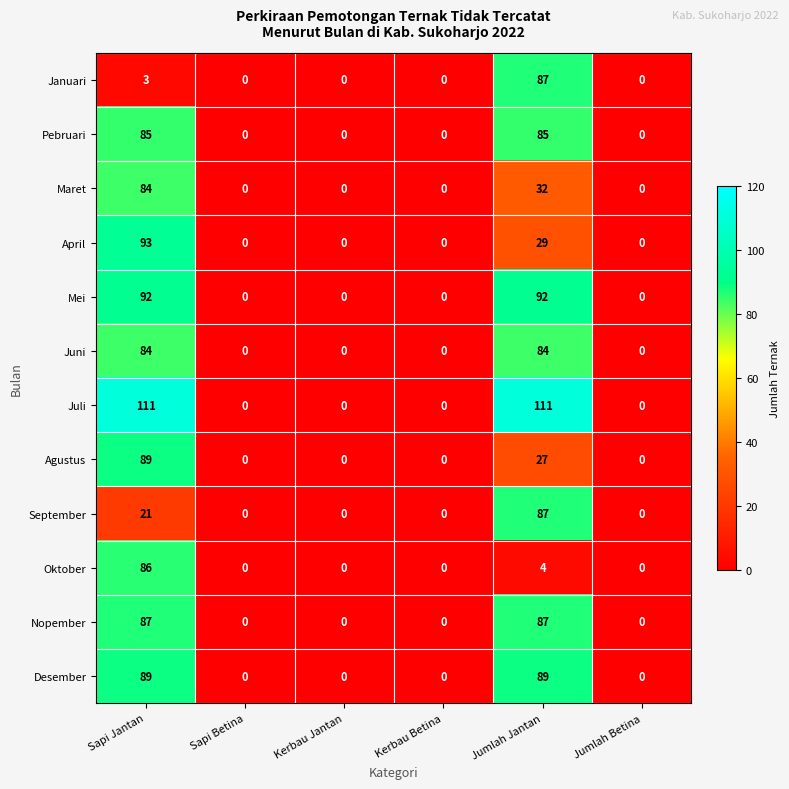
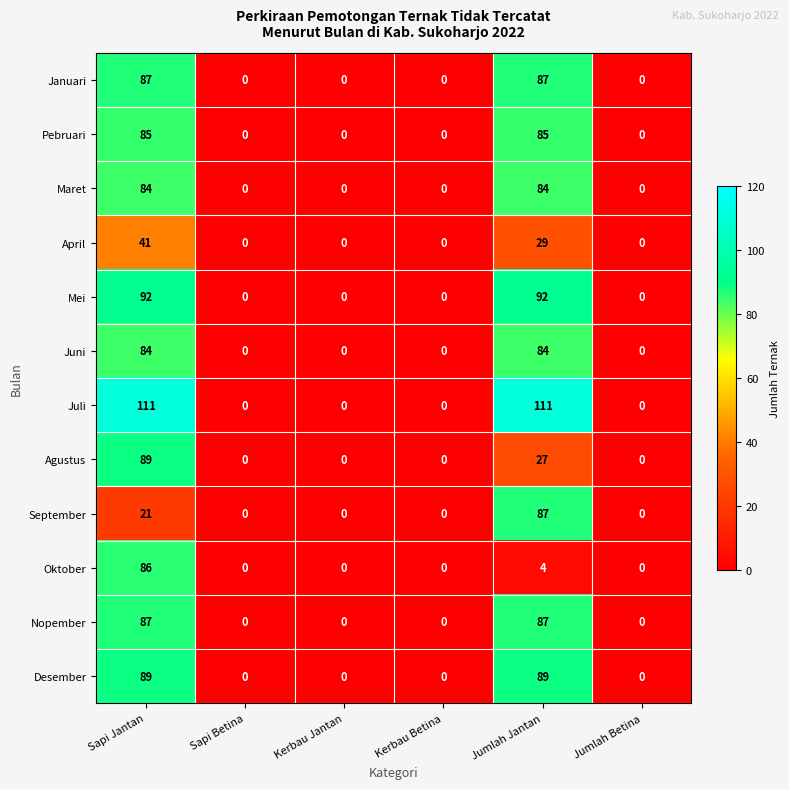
  {
    "Januari": {
-     "Sapi Jantan": 3,
+     "Sapi Jantan": 87,
      "Sapi Betina": 0,
      "Kerbau Jantan": 0,
      "Kerbau Betina": 0,
      "Jumlah Jantan": 87,
      "Jumlah Betina": 0
    },
    "Pebruari": {
      "Sapi Jantan": 85,
      "Sapi Betina": 0,
      "Kerbau Jantan": 0,
      "Kerbau Betina": 0,
      "Jumlah Jantan": 85,
      "Jumlah Betina": 0
    },
    "Maret": {
      "Sapi Jantan": 84,
      "Sapi Betina": 0,
      "Kerbau Jantan": 0,
      "Kerbau Betina": 0,
-     "Jumlah Jantan": 32,
+     "Jumlah Jantan": 84,
      "Jumlah Betina": 0
    },
    "April": {
-     "Sapi Jantan": 93,
+     "Sapi Jantan": 41,
      "Sapi Betina": 0,
      "Kerbau Jantan": 0,
      "Kerbau Betina": 0,
      "Jumlah Jantan": 29,
      "Jumlah Betina": 0
    },
    "Mei": {
      "Sapi Jantan": 92,
      "Sapi Betina": 0,
      "Kerbau Jantan": 0,
      "Kerbau Betina": 0,
      "Jumlah Jantan": 92,
      "Jumlah Betina": 0
    },
    "Juni": {
      "Sapi Jantan": 84,
      "Sapi Betina": 0,
      "Kerbau Jantan": 0,
      "Kerbau Betina": 0,
      "Jumlah Jantan": 84,
      "Jumlah Betina": 0
    },
    "Juli": {
      "Sapi Jantan": 111,
      "Sapi Betina": 0,
      "Kerbau Jantan": 0,
      "Kerbau Betina": 0,
      "Jumlah Jantan": 111,
      "Jumlah Betina": 0
    },
    "Agustus": {
      "Sapi Jantan": 89,
      "Sapi Betina": 0,
      "Kerbau Jantan": 0,
      "Kerbau Betina": 0,
      "Jumlah Jantan": 27,
      "Jumlah Betina": 0
    },
    "September": {
      "Sapi Jantan": 21,
      "Sapi Betina": 0,
      "Kerbau Jantan": 0,
      "Kerbau Betina": 0,
      "Jumlah Jantan": 87,
      "Jumlah Betina": 0
    },
    "Oktober": {
      "Sapi Jantan": 86,
      "Sapi Betina": 0,
      "Kerbau Jantan": 0,
      "Kerbau Betina": 0,
      "Jumlah Jantan": 4,
      "Jumlah Betina": 0
    },
    "Nopember": {
      "Sapi Jantan": 87,
      "Sapi Betina": 0,
      "Kerbau Jantan": 0,
      "Kerbau Betina": 0,
      "Jumlah Jantan": 87,
      "Jumlah Betina": 0
    },
    "Desember": {
      "Sapi Jantan": 89,
      "Sapi Betina": 0,
      "Kerbau Jantan": 0,
      "Kerbau Betina": 0,
      "Jumlah Jantan": 89,
      "Jumlah Betina": 0
    }
  }
